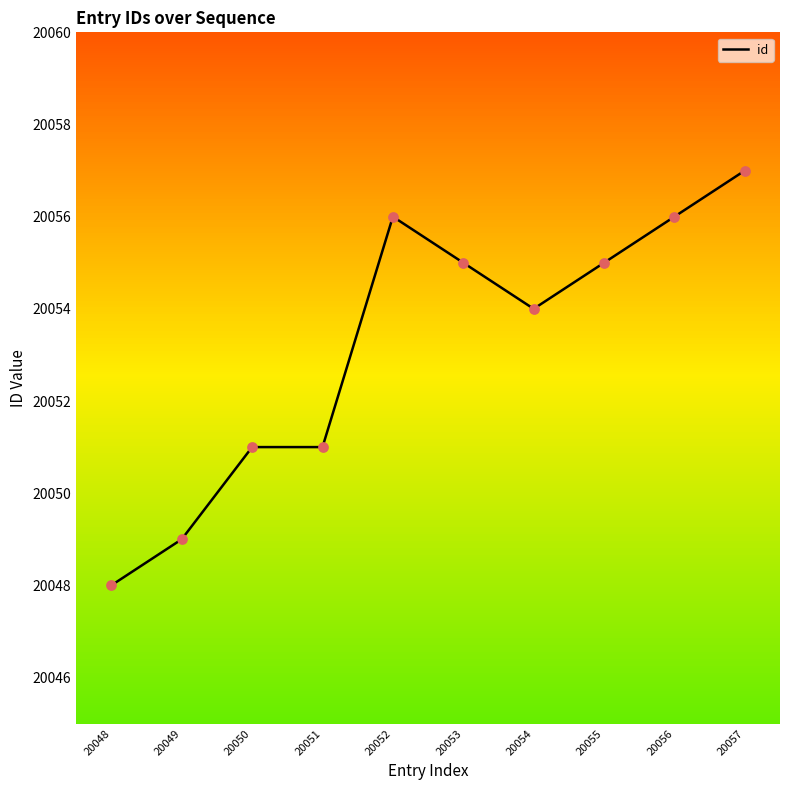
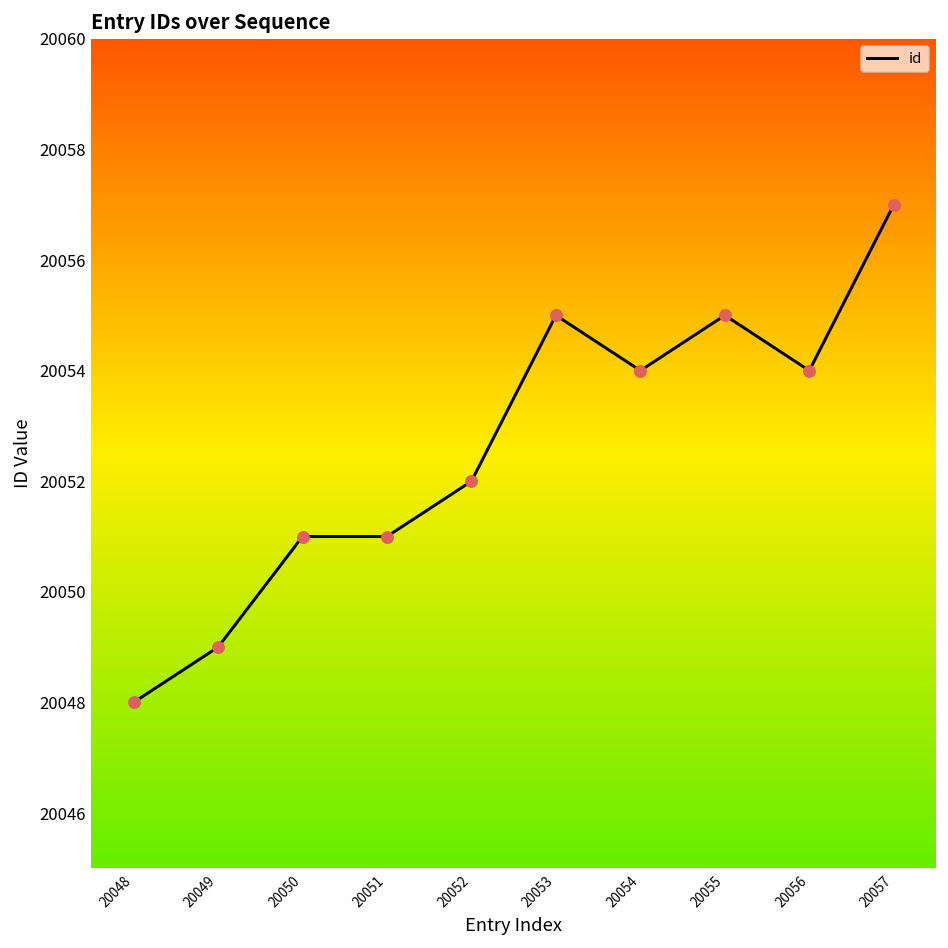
  {
    "20048": 20048,
    "20049": 20049,
    "20050": 20051,
    "20051": 20051,
-   "20052": 20056,
+   "20052": 20052,
    "20053": 20055,
    "20054": 20054,
    "20055": 20055,
-   "20056": 20056,
+   "20056": 20054,
    "20057": 20057
  }
